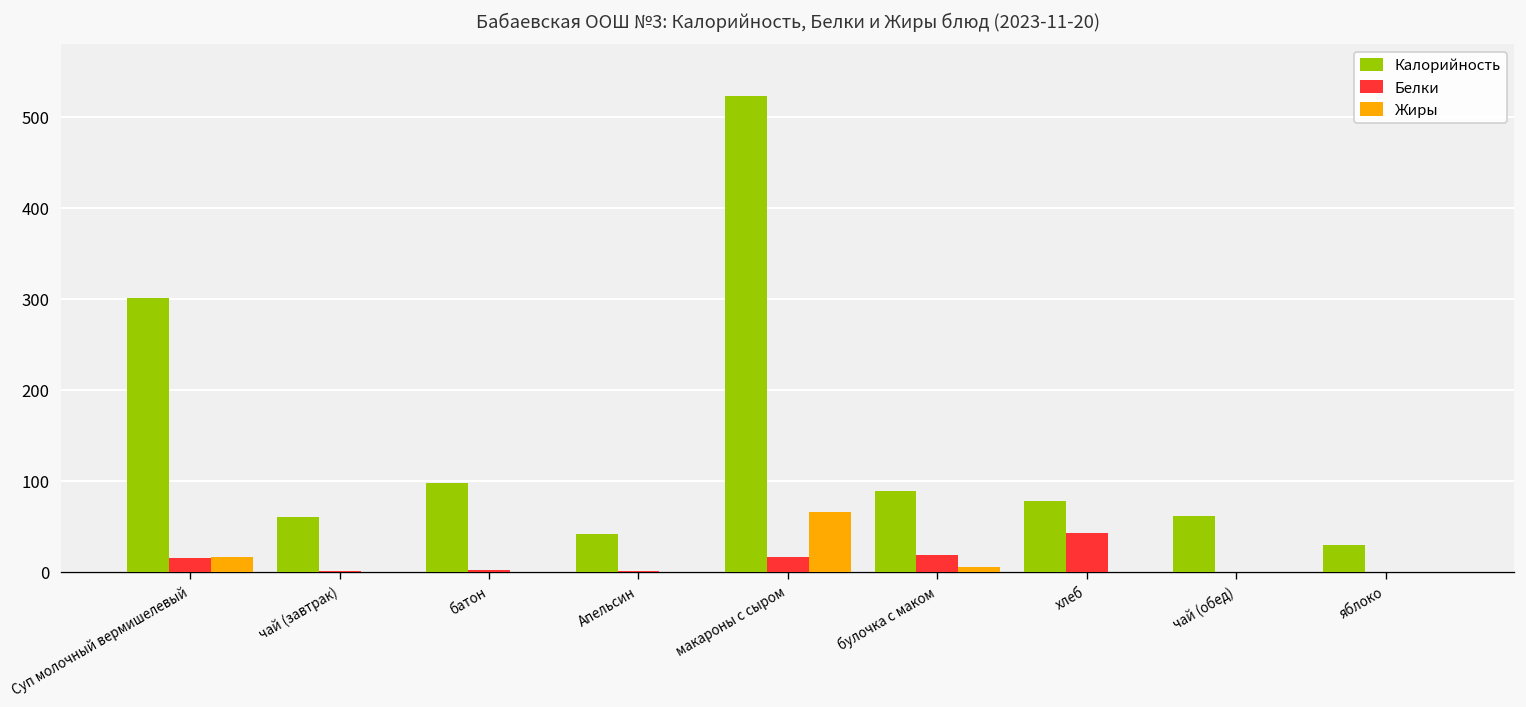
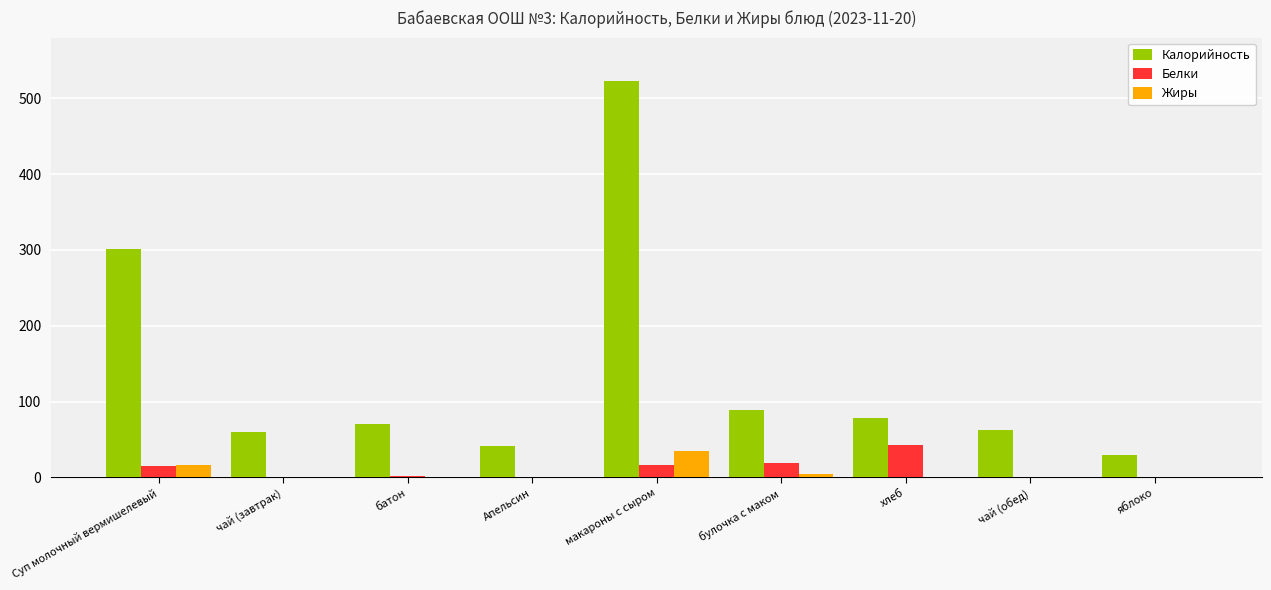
  {
    "Калорийность": {
      "Суп молочный вермишелевый": 300,
      "чай (завтрак)": 60,
-     "батон": 100,
+     "батон": 70,
      "Апельсин": 40,
      "макароны с сыром": 520,
      "булочка с маком": 90,
      "хлеб": 80,
      "чай (обед)": 60,
      "яблоко": 30
    },
    "Белки": {
      "Суп молочный вермишелевый": 20,
      "макароны с сыром": 20,
      "булочка с маком": 20,
      "хлеб": 40,
      "чай (обед)": 0,
      "яблоко": 0
    },
    "Жиры": {
      "Суп молочный вермишелевый": 20,
      "чай (завтрак)": 0,
      "батон": 0,
      "Апельсин": 0,
-     "макароны с сыром": 70,
+     "макароны с сыром": 40,
      "булочка с маком": 10,
      "хлеб": 0,
      "чай (обед)": 0,
      "яблоко": 0
    }
  }
